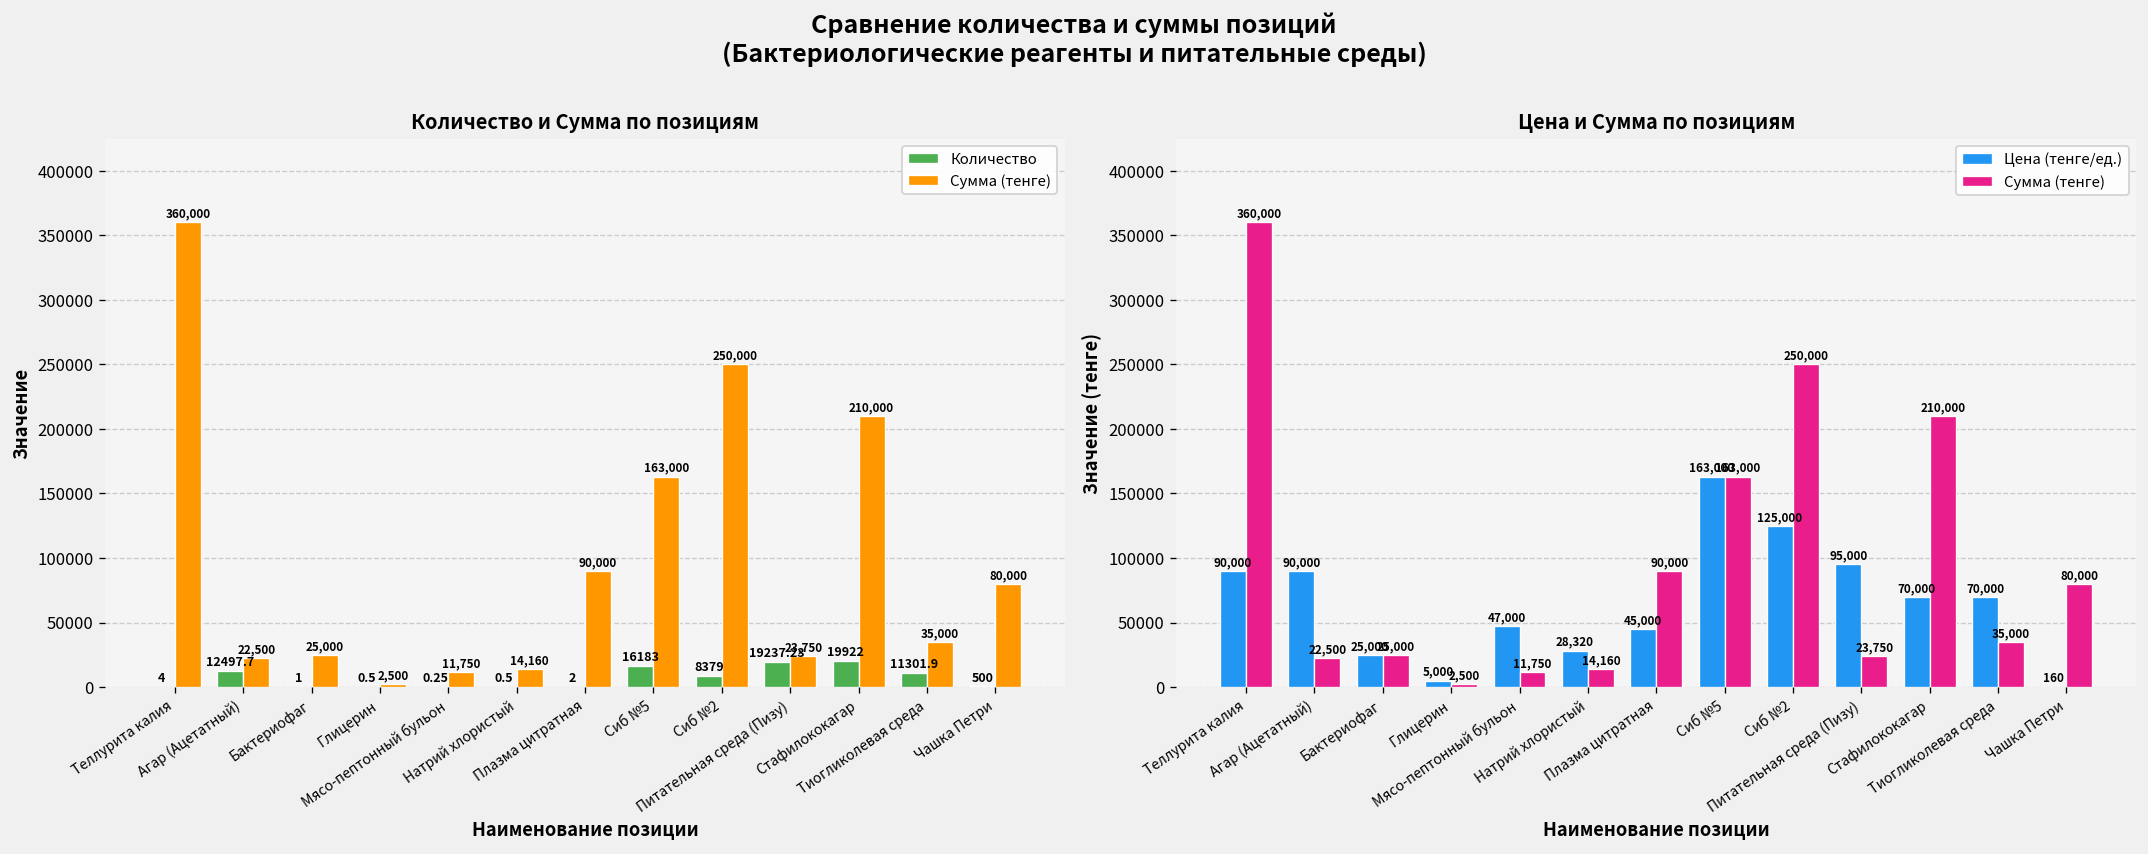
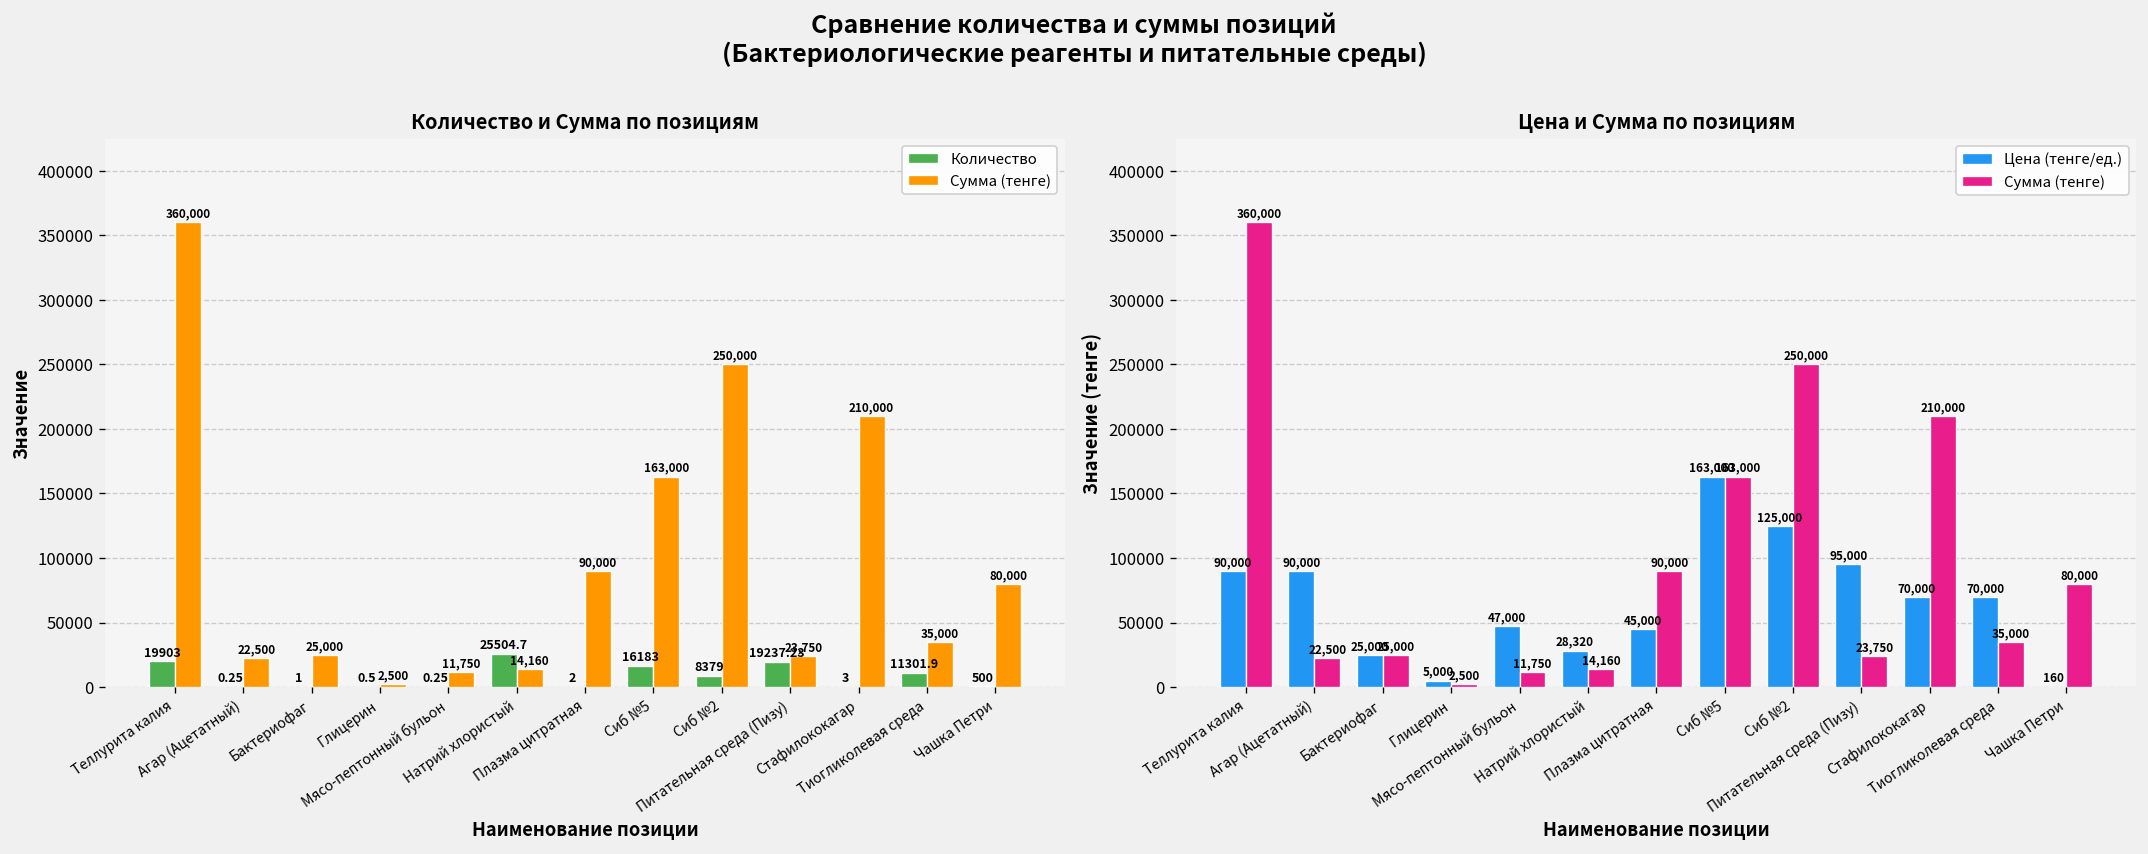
  {
    "Количество и Сумма по позициям": {
      "Количество": {
-       "Теллурита калия": "4",
-       "Агар (Ацетатный)": "12497.7",
+       "Теллурита калия": "19903",
+       "Агар (Ацетатный)": "0.25",
        "Бактериофаг": "1",
        "Глицерин": "0.5",
        "Мясо-пептонный бульон": "0.25",
-       "Натрий хлористый": "0.5",
+       "Натрий хлористый": "25504.7",
        "Плазма цитратная": "2",
        "Сиб №5": "16183",
        "Сиб №2": "8379",
-       "Стафилококагар": "19922",
+       "Стафилококагар": "3",
        "Тиогликолевая среда": "11301.9",
        "Чашка Петри": "500"
      }
    },
    "Цена и Сумма по позициям": {
      "Цена (тенге/ед.)": {
        "Теллурита калия": "90,000",
        "Агар (Ацетатный)": "90,000",
        "Глицерин": "5,000",
        "Мясо-пептонный бульон": "47,000",
        "Натрий хлористый": "28,320",
        "Плазма цитратная": "45,000",
        "Сиб №2": "125,000",
        "Питательная среда (Пизу)": "95,000",
        "Стафилококагар": "70,000",
        "Тиогликолевая среда": "70,000",
        "Чашка Петри": "160"
      },
      "Сумма (тенге)": {
        "Теллурита калия": "360,000",
        "Агар (Ацетатный)": "22,500",
        "Глицерин": "2,500",
        "Мясо-пептонный бульон": "11,750",
        "Натрий хлористый": "14,160",
        "Плазма цитратная": "90,000",
        "Сиб №2": "250,000",
        "Питательная среда (Пизу)": "23,750",
        "Стафилококагар": "210,000",
        "Тиогликолевая среда": "35,000",
        "Чашка Петри": "80,000"
      }
    }
  }
